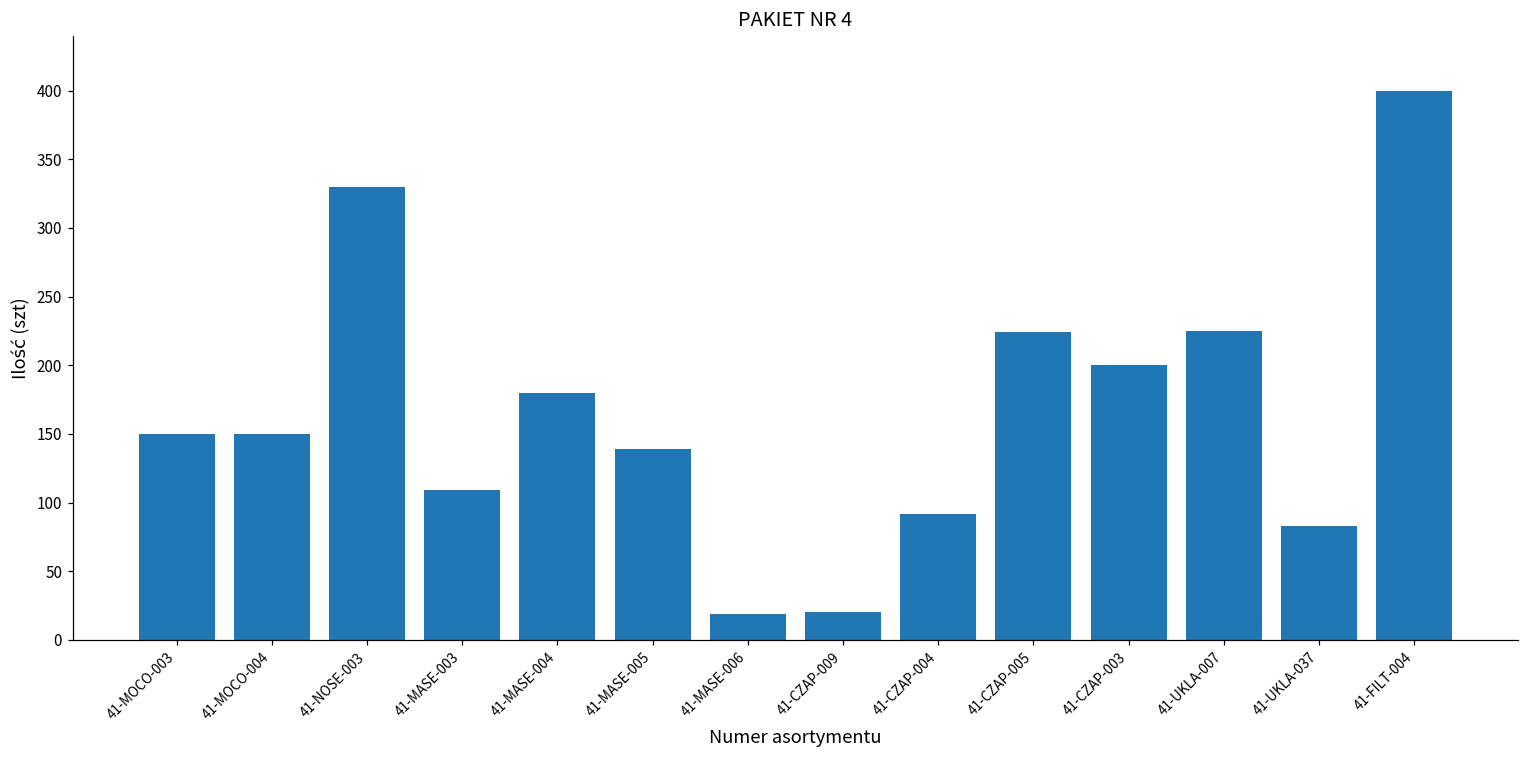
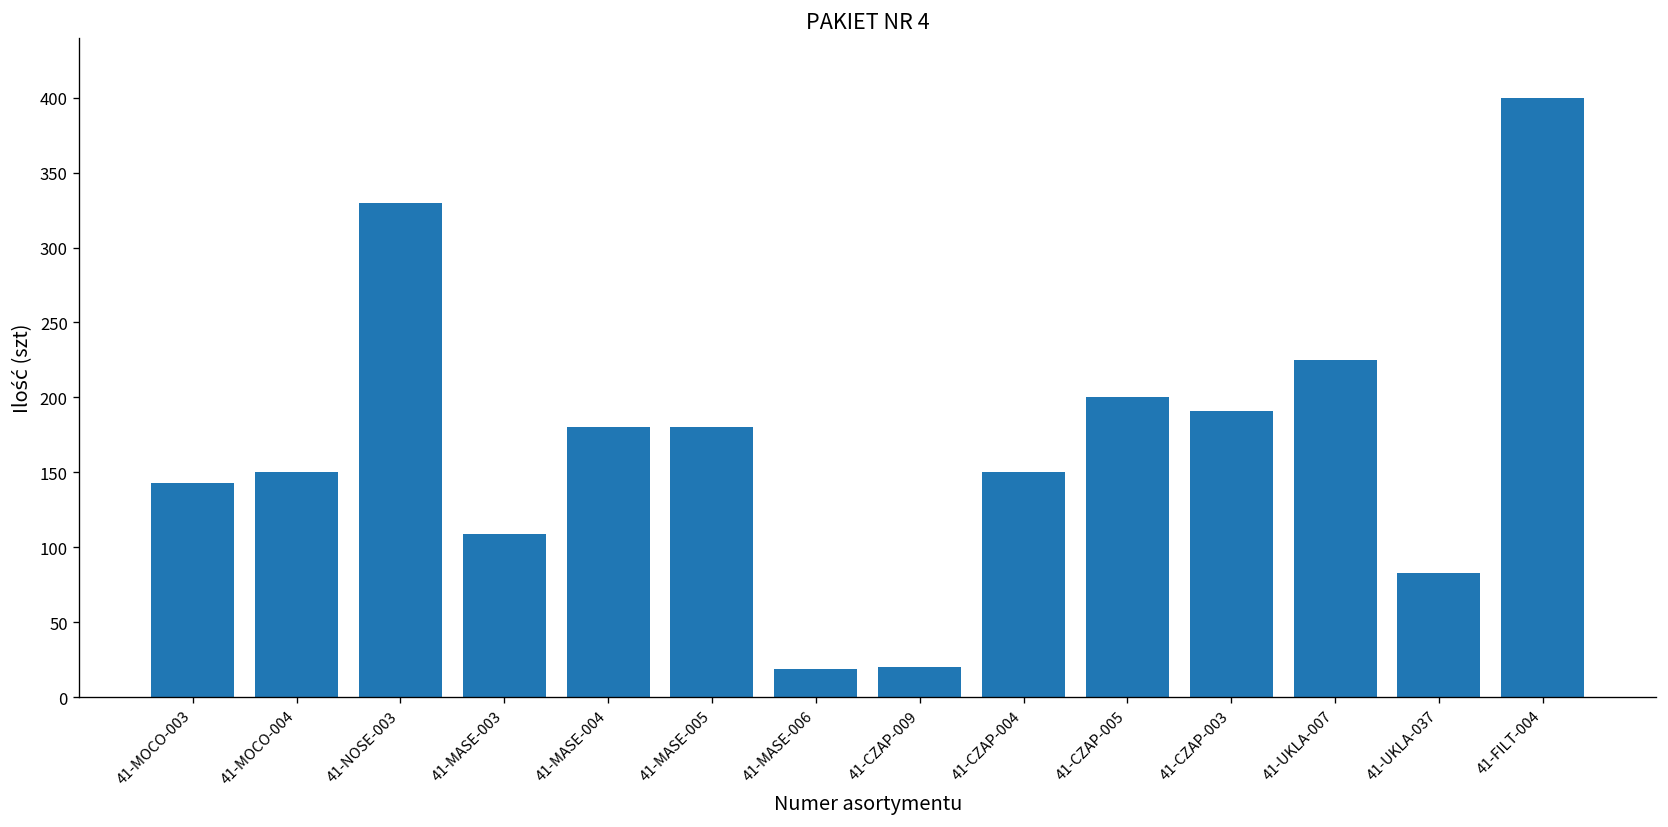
  {
-   "41-MOCO-003": 150,
+   "41-MOCO-003": 143,
    "41-MOCO-004": 150,
    "41-NOSE-003": 330,
    "41-MASE-003": 109,
    "41-MASE-004": 180,
-   "41-MASE-005": 139,
+   "41-MASE-005": 180,
    "41-MASE-006": 19,
    "41-CZAP-009": 20,
-   "41-CZAP-004": 92,
-   "41-CZAP-005": 224,
-   "41-CZAP-003": 200,
+   "41-CZAP-004": 150,
+   "41-CZAP-005": 200,
+   "41-CZAP-003": 191,
    "41-UKLA-007": 225,
    "41-UKLA-037": 83,
    "41-FILT-004": 400
  }
